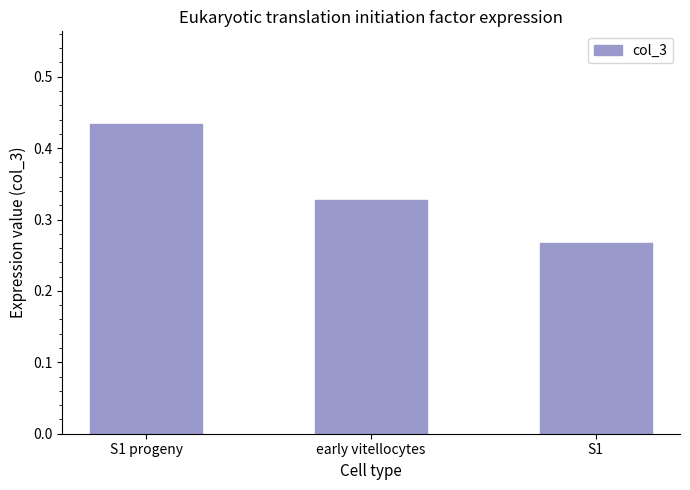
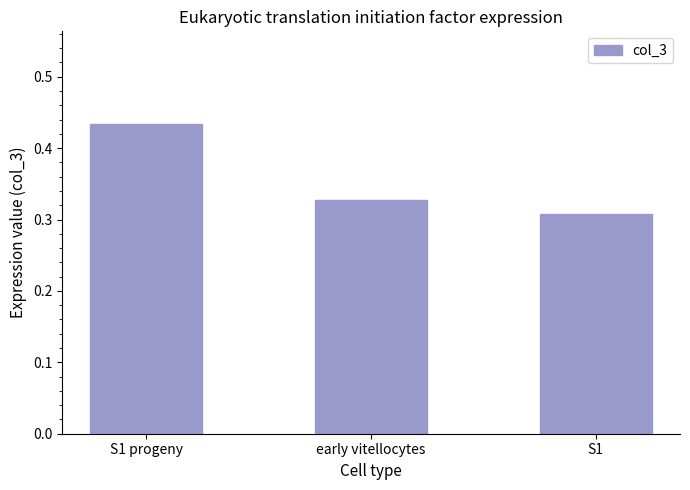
  {
    "S1 progeny": 0.43,
    "early vitellocytes": 0.33,
-   "S1": 0.27
+   "S1": 0.31
  }
